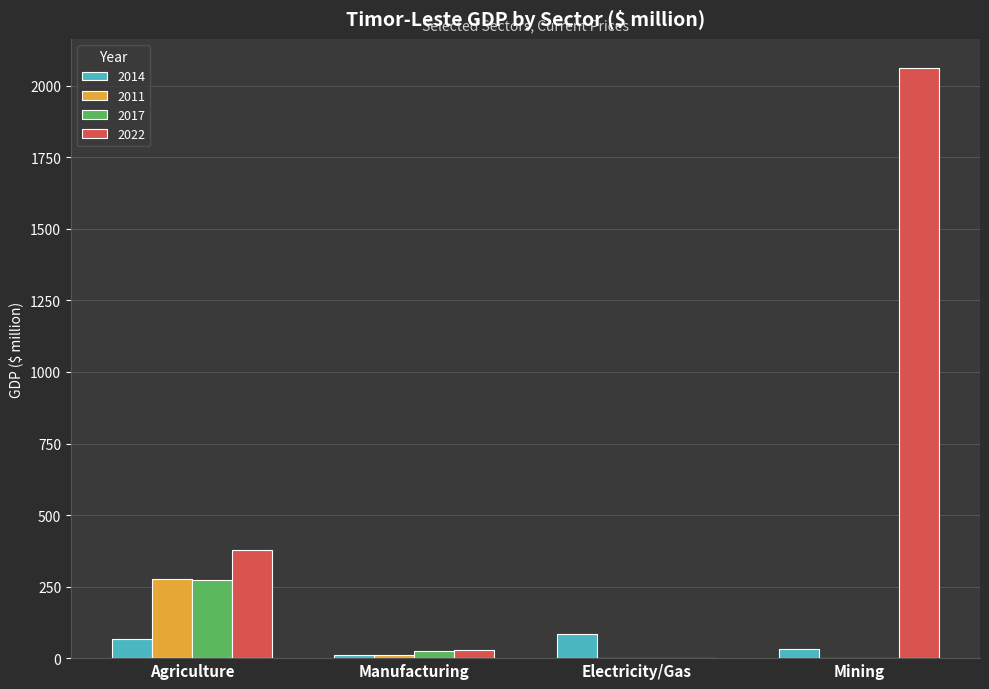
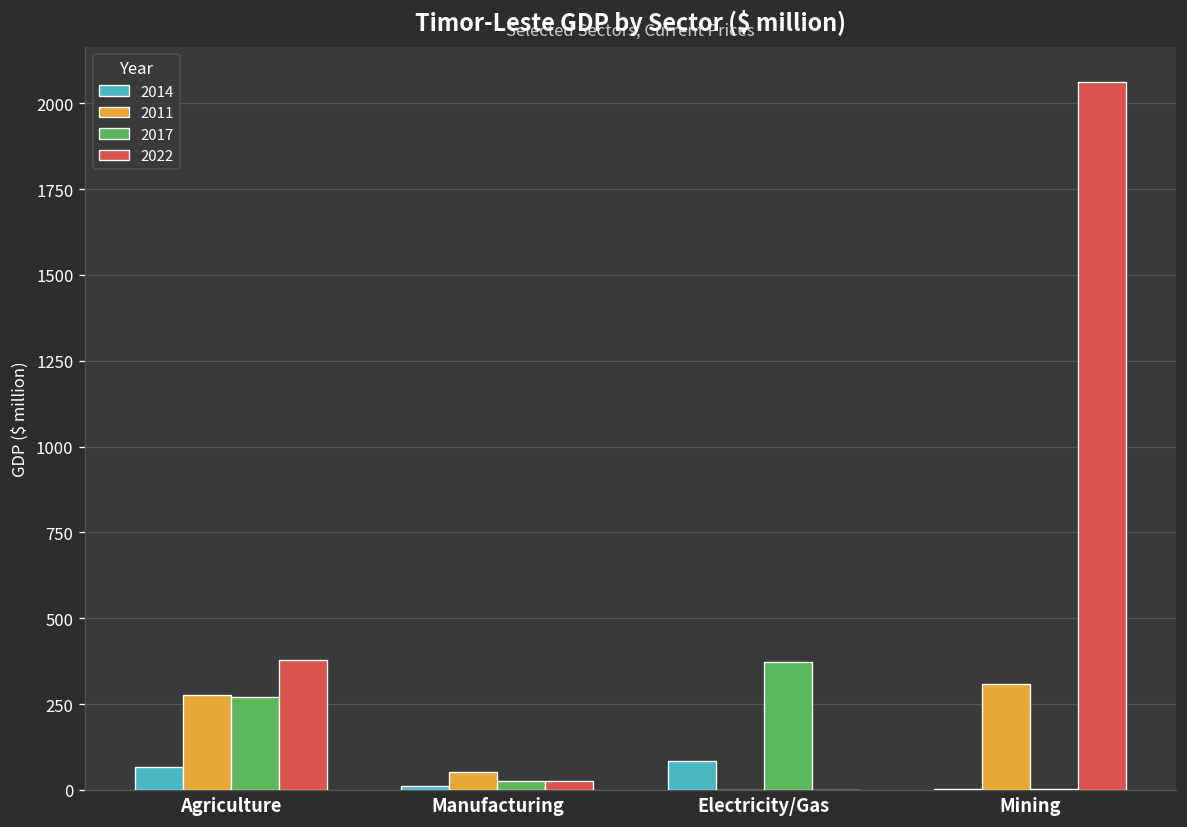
  {
    "2014": {
      "Agriculture": 70,
      "Manufacturing": 10,
      "Electricity/Gas": 90,
-     "Mining": 30
+     "Mining": 0
    },
    "2011": {
      "Agriculture": 280,
-     "Manufacturing": 10,
-     "Mining": 0
+     "Manufacturing": 50,
+     "Mining": 310
    },
    "2017": {
      "Agriculture": 270,
      "Manufacturing": 20,
-     "Electricity/Gas": 0
+     "Electricity/Gas": 370
    },
    "2022": {
      "Agriculture": 380,
      "Manufacturing": 30,
      "Mining": 2060
    }
  }
